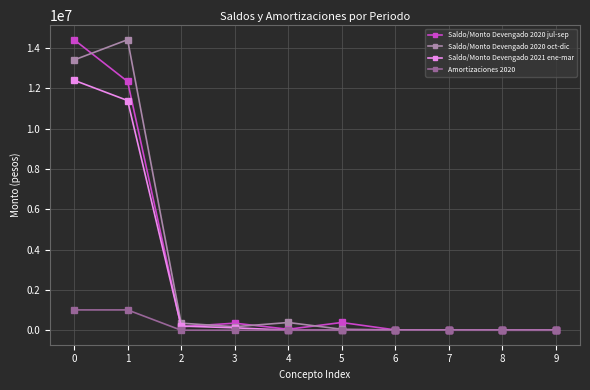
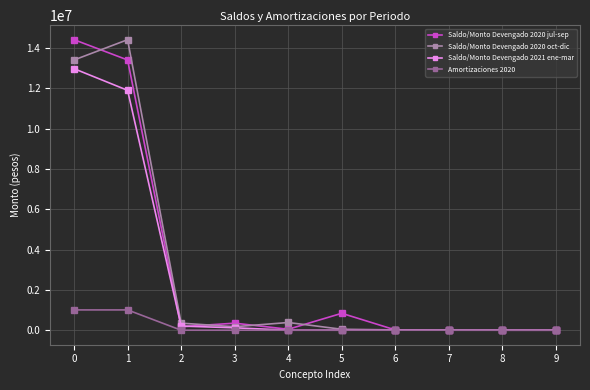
  {
    "Saldo/Monto Devengado 2020 jul-sep": {
      "0": 14400000,
-     "1": 12300000,
+     "1": 13400000,
      "3": 300000,
-     "5": 400000
+     "5": 800000
    },
    "Saldo/Monto Devengado 2021 ene-mar": {
-     "0": 12400000,
-     "1": 11400000
+     "0": 13000000,
+     "1": 11900000
    }
  }
